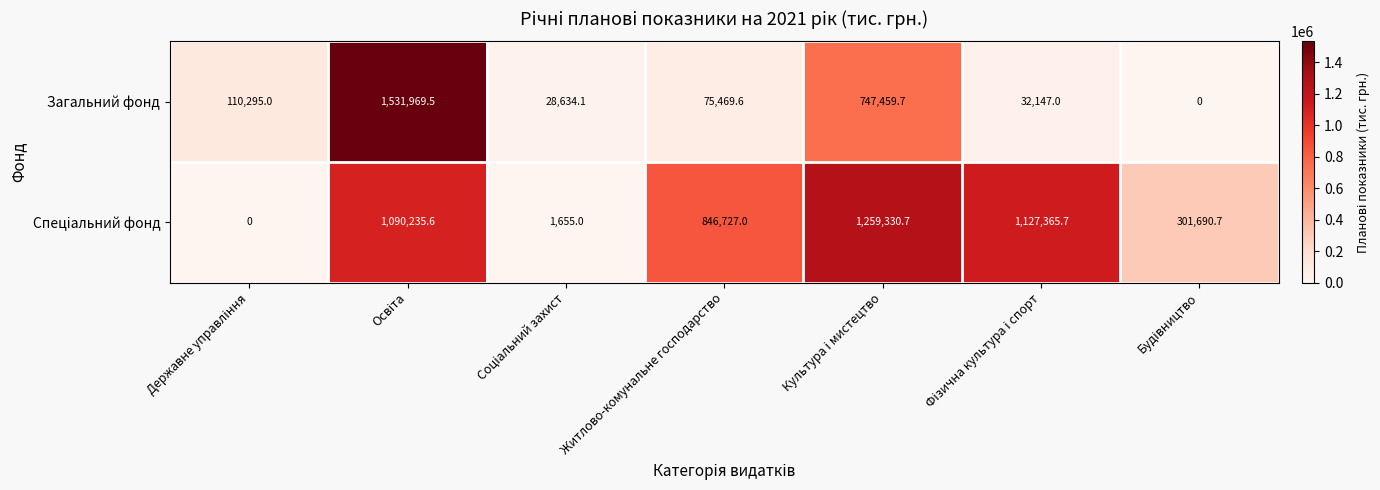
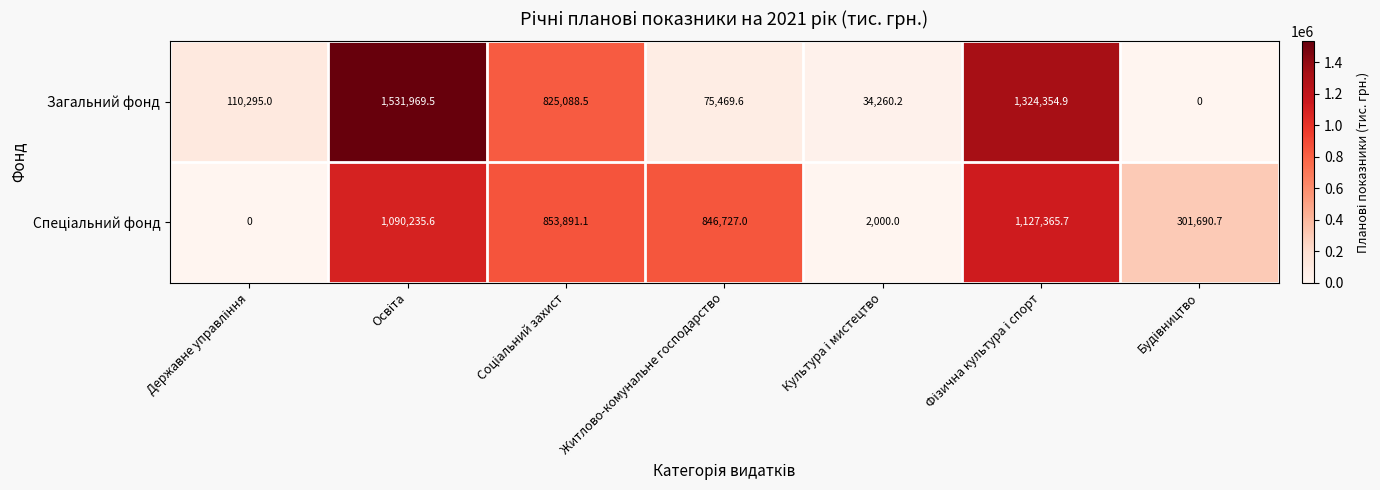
  {
    "Загальний фонд": {
      "Державне управління": "110,295.0",
      "Освіта": "1,531,969.5",
-     "Соціальний захист": "28,634.1",
+     "Соціальний захист": "825,088.5",
      "Житлово-комунальне господарство": "75,469.6",
-     "Культура і мистецтво": "747,459.7",
-     "Фізична культура і спорт": "32,147.0",
+     "Культура і мистецтво": "34,260.2",
+     "Фізична культура і спорт": "1,324,354.9",
      "Будівництво": "0"
    },
    "Спеціальний фонд": {
      "Державне управління": "0",
      "Освіта": "1,090,235.6",
-     "Соціальний захист": "1,655.0",
+     "Соціальний захист": "853,891.1",
      "Житлово-комунальне господарство": "846,727.0",
-     "Культура і мистецтво": "1,259,330.7",
+     "Культура і мистецтво": "2,000.0",
      "Фізична культура і спорт": "1,127,365.7",
      "Будівництво": "301,690.7"
    }
  }
